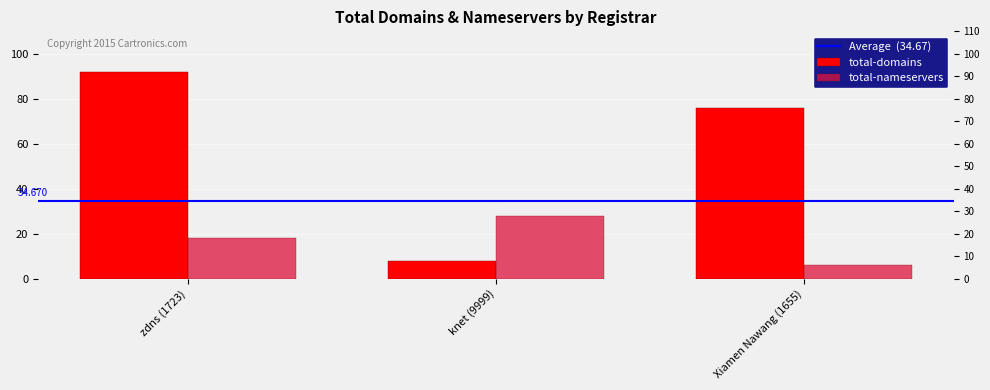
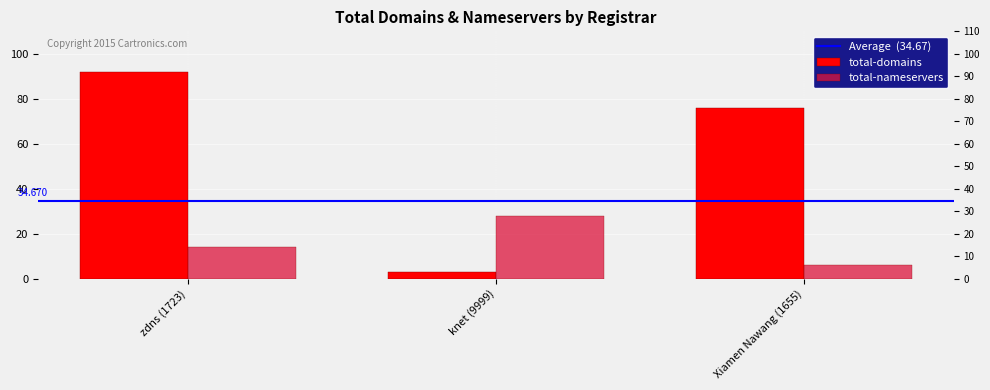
  {
    "total-domains": {
-     "knet (9999)": 8,
+     "knet (9999)": 3,
      "Xiamen Nawang (1655)": 76
    },
    "total-nameservers": {
-     "zdns (1723)": 18,
+     "zdns (1723)": 14,
      "knet (9999)": 28,
      "Xiamen Nawang (1655)": 6
    }
  }
